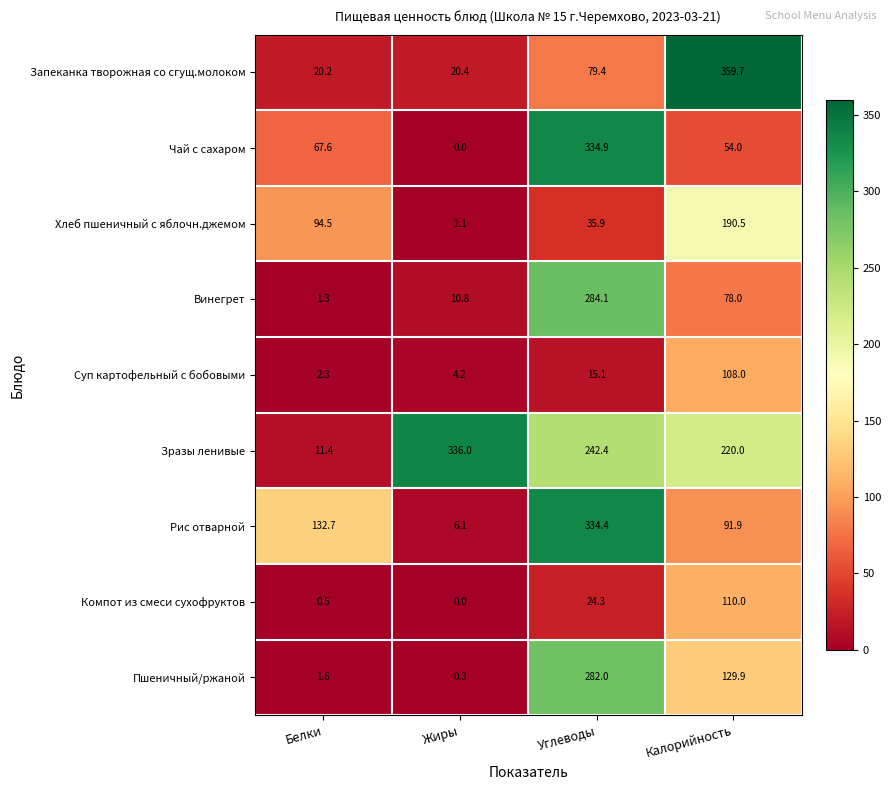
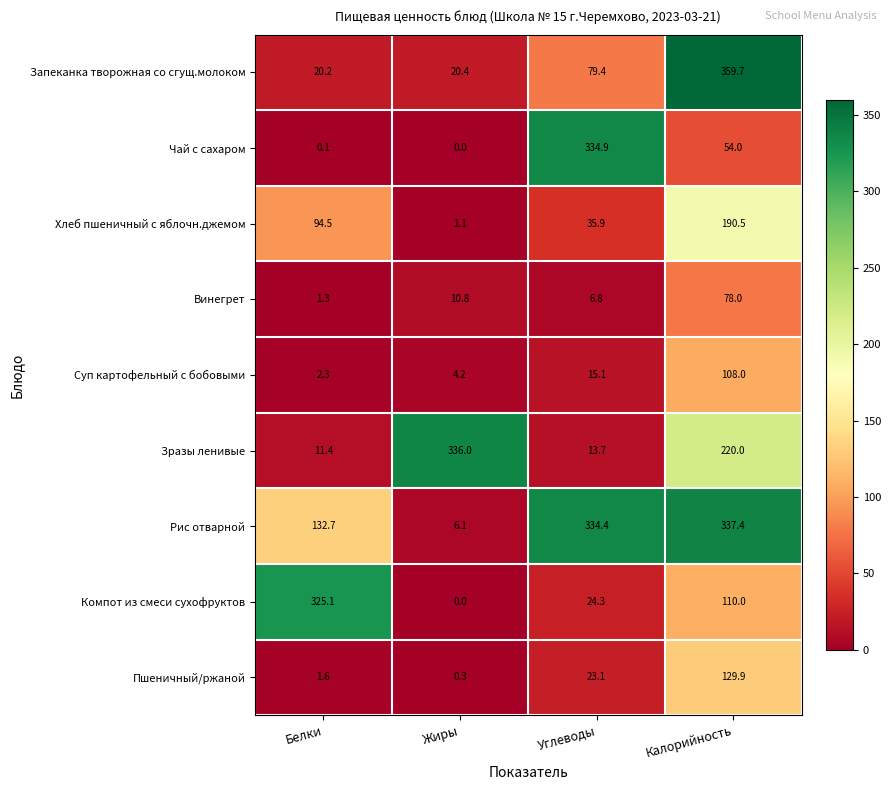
  {
    "Запеканка творожная со сгущ.молоком": {
      "Белки": 20.2,
      "Жиры": 20.4,
      "Углеводы": 79.4,
      "Калорийность": 359.7
    },
    "Чай с сахаром": {
-     "Белки": 67.6,
+     "Белки": 0.1,
      "Жиры": 0.0,
      "Углеводы": 334.9,
      "Калорийность": 54.0
    },
    "Хлеб пшеничный с яблочн.джемом": {
      "Белки": 94.5,
      "Жиры": 1.1,
      "Углеводы": 35.9,
      "Калорийность": 190.5
    },
    "Винегрет": {
      "Белки": 1.3,
      "Жиры": 10.8,
-     "Углеводы": 284.1,
+     "Углеводы": 6.8,
      "Калорийность": 78.0
    },
    "Суп картофельный с бобовыми": {
      "Белки": 2.3,
      "Жиры": 4.2,
      "Углеводы": 15.1,
      "Калорийность": 108.0
    },
    "Зразы ленивые": {
      "Белки": 11.4,
      "Жиры": 336.0,
-     "Углеводы": 242.4,
+     "Углеводы": 13.7,
      "Калорийность": 220.0
    },
    "Рис отварной": {
      "Белки": 132.7,
      "Жиры": 6.1,
      "Углеводы": 334.4,
-     "Калорийность": 91.9
+     "Калорийность": 337.4
    },
    "Компот из смеси сухофруктов": {
-     "Белки": 0.5,
+     "Белки": 325.1,
      "Жиры": 0.0,
      "Углеводы": 24.3,
      "Калорийность": 110.0
    },
    "Пшеничный/ржаной": {
      "Белки": 1.6,
      "Жиры": 0.3,
-     "Углеводы": 282.0,
+     "Углеводы": 23.1,
      "Калорийность": 129.9
    }
  }
